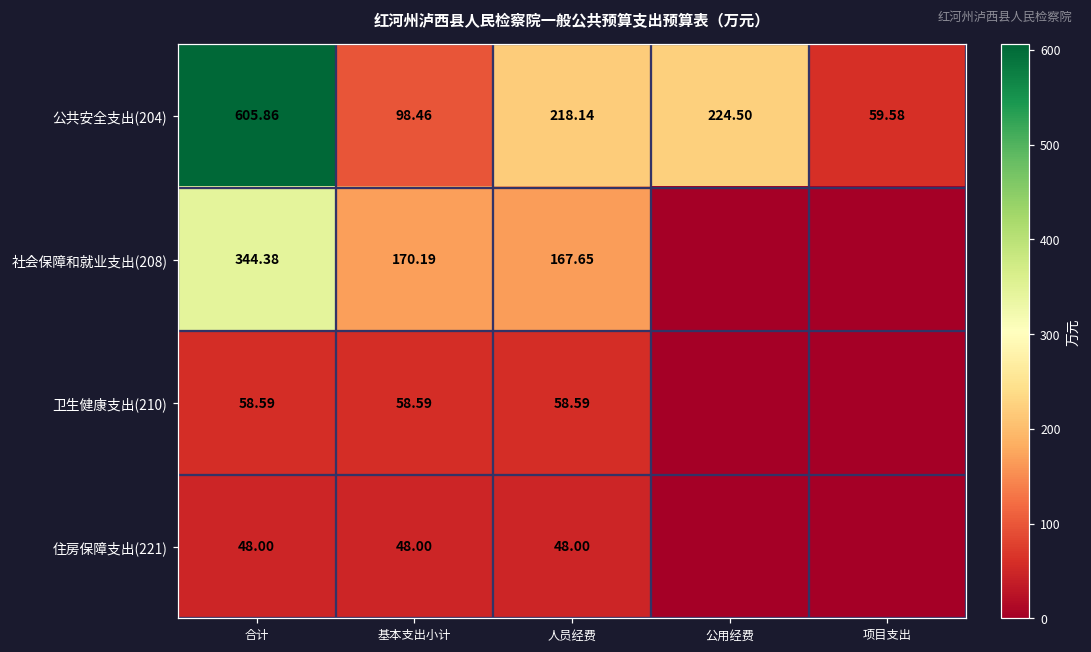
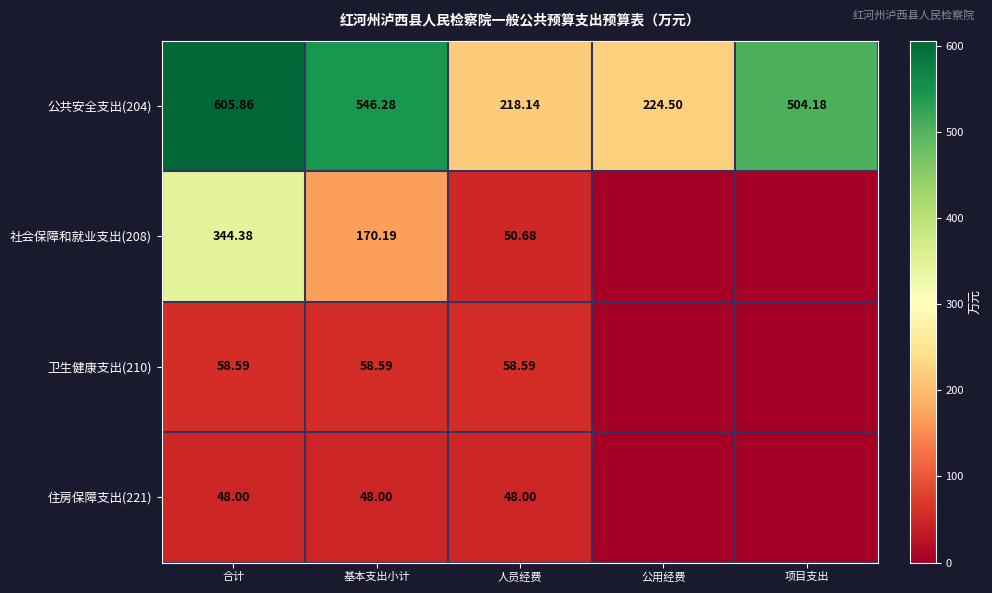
  {
    "公共安全支出(204)": {
      "合计": 605.86,
-     "基本支出小计": 98.46,
+     "基本支出小计": 546.28,
      "人员经费": 218.14,
      "公用经费": 224.50,
-     "项目支出": 59.58
+     "项目支出": 504.18
    },
    "社会保障和就业支出(208)": {
      "合计": 344.38,
      "基本支出小计": 170.19,
-     "人员经费": 167.65
+     "人员经费": 50.68
    },
    "卫生健康支出(210)": {
      "合计": 58.59,
      "基本支出小计": 58.59,
      "人员经费": 58.59
    },
    "住房保障支出(221)": {
      "合计": 48.00,
      "基本支出小计": 48.00,
      "人员经费": 48.00
    }
  }
